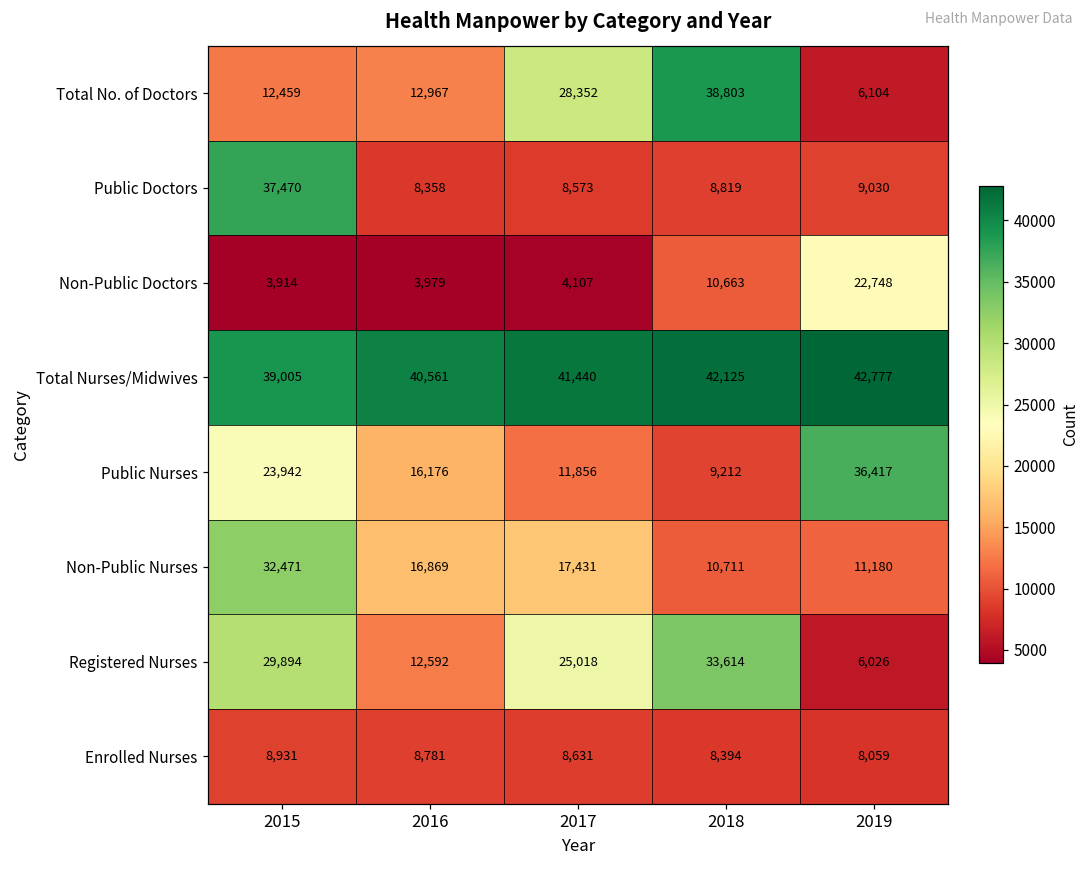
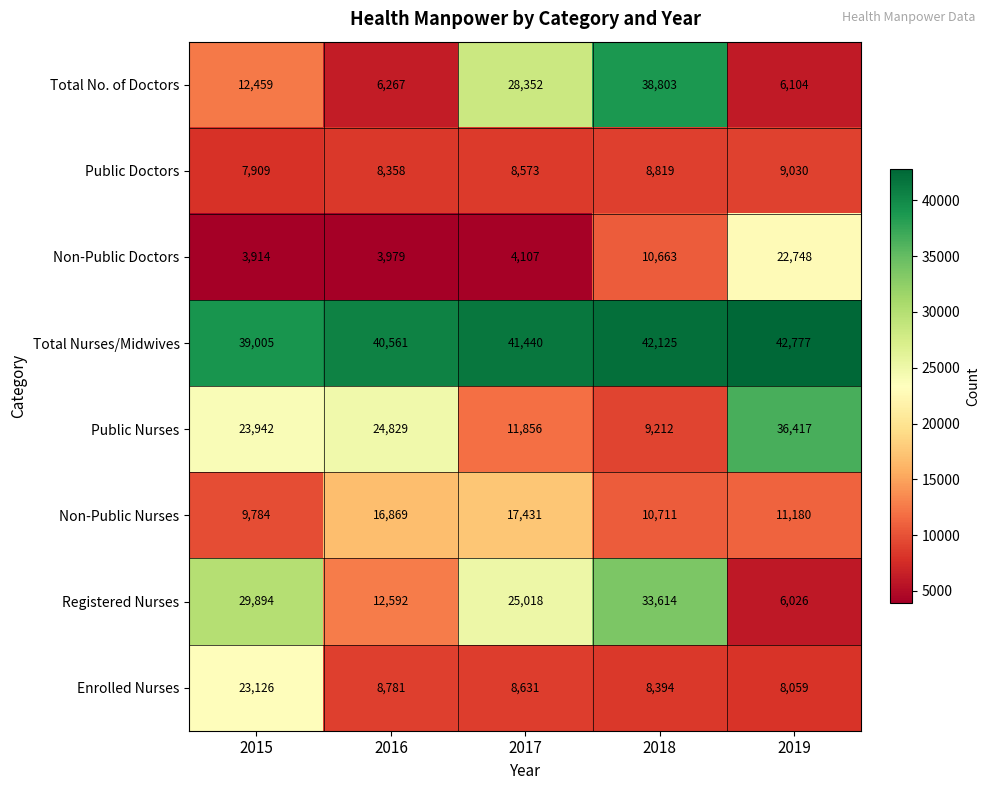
  {
    "Total No. of Doctors": {
      "2015": "12,459",
-     "2016": "12,967",
+     "2016": "6,267",
      "2017": "28,352",
      "2018": "38,803",
      "2019": "6,104"
    },
    "Public Doctors": {
-     "2015": "37,470",
+     "2015": "7,909",
      "2016": "8,358",
      "2017": "8,573",
      "2018": "8,819",
      "2019": "9,030"
    },
    "Non-Public Doctors": {
      "2015": "3,914",
      "2016": "3,979",
      "2017": "4,107",
      "2018": "10,663",
      "2019": "22,748"
    },
    "Total Nurses/Midwives": {
      "2015": "39,005",
      "2016": "40,561",
      "2017": "41,440",
      "2018": "42,125",
      "2019": "42,777"
    },
    "Public Nurses": {
      "2015": "23,942",
-     "2016": "16,176",
+     "2016": "24,829",
      "2017": "11,856",
      "2018": "9,212",
      "2019": "36,417"
    },
    "Non-Public Nurses": {
-     "2015": "32,471",
+     "2015": "9,784",
      "2016": "16,869",
      "2017": "17,431",
      "2018": "10,711",
      "2019": "11,180"
    },
    "Registered Nurses": {
      "2015": "29,894",
      "2016": "12,592",
      "2017": "25,018",
      "2018": "33,614",
      "2019": "6,026"
    },
    "Enrolled Nurses": {
-     "2015": "8,931",
+     "2015": "23,126",
      "2016": "8,781",
      "2017": "8,631",
      "2018": "8,394",
      "2019": "8,059"
    }
  }
